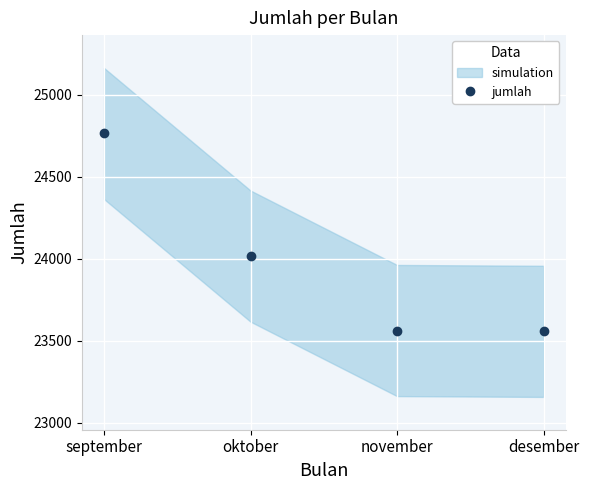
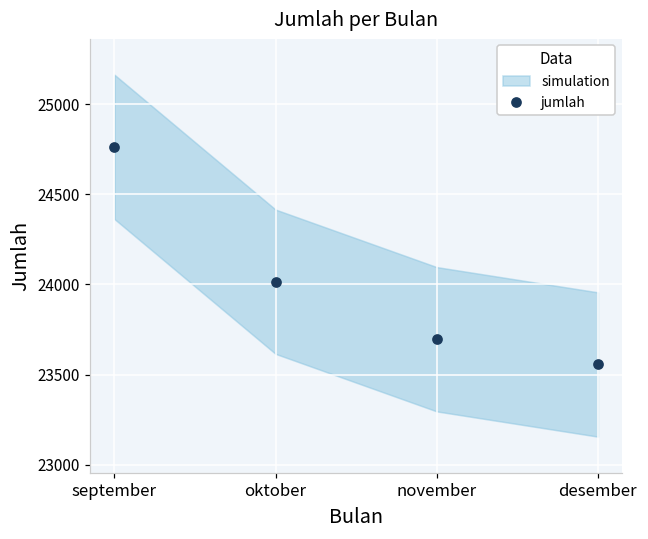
  {
    "jumlah": {
      "september": 24760,
      "oktober": 24020,
-     "november": 23560,
+     "november": 23700,
      "desember": 23560
    }
  }
